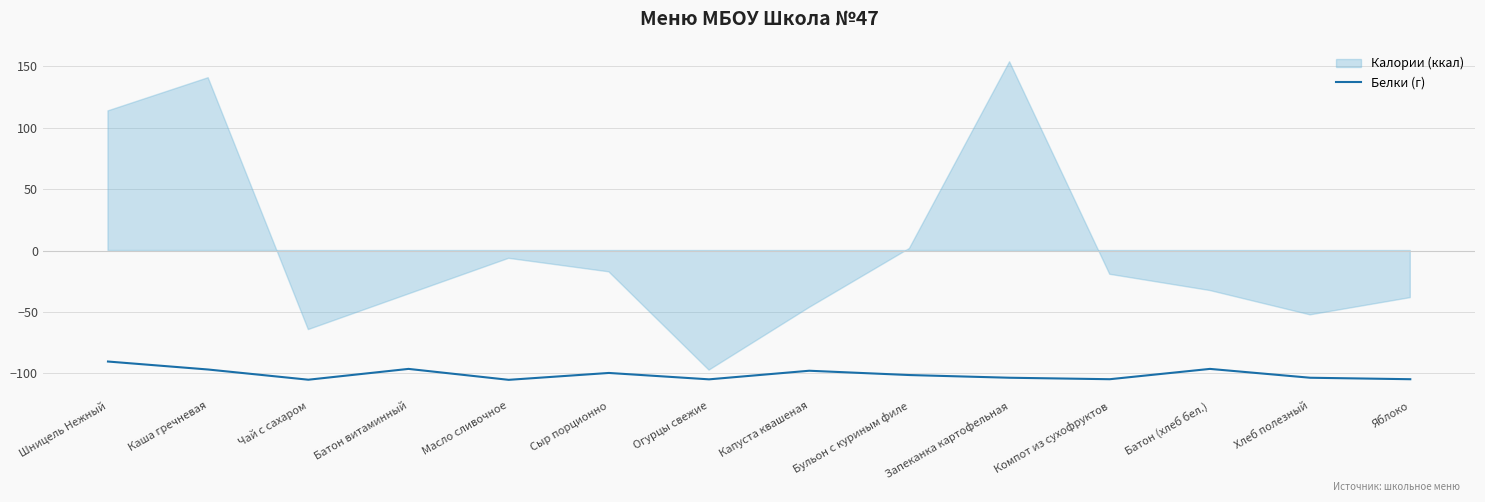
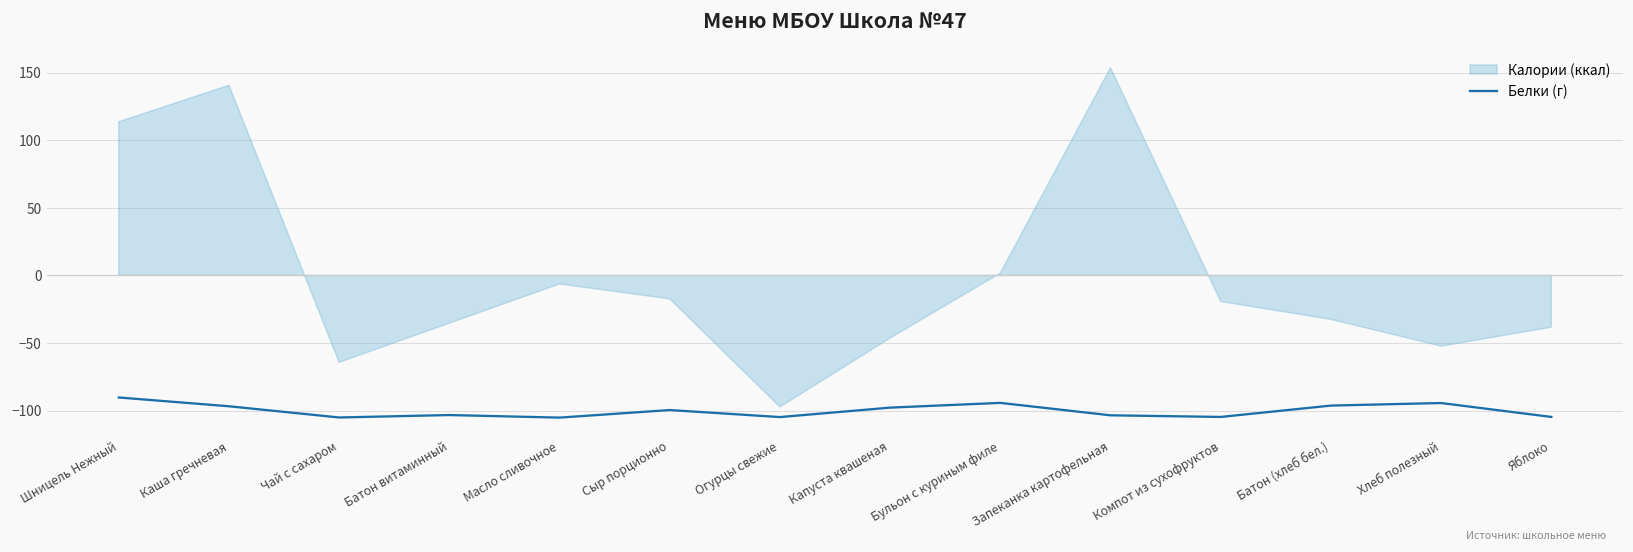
  {
    "Шницель Нежный": -90,
    "Каша гречневая": -97,
    "Чай с сахаром": -105,
-   "Батон витаминный": -96,
+   "Батон витаминный": -103,
    "Масло сливочное": -105,
    "Сыр порционно": -100,
    "Огурцы свежие": -105,
    "Капуста квашеная": -98,
-   "Бульон с куриным филе": -101,
+   "Бульон с куриным филе": -94,
    "Запеканка картофельная": -104,
    "Компот из сухофруктов": -105,
    "Батон (хлеб бел.)": -96,
-   "Хлеб полезный": -104,
+   "Хлеб полезный": -94,
    "Яблоко": -105
  }
